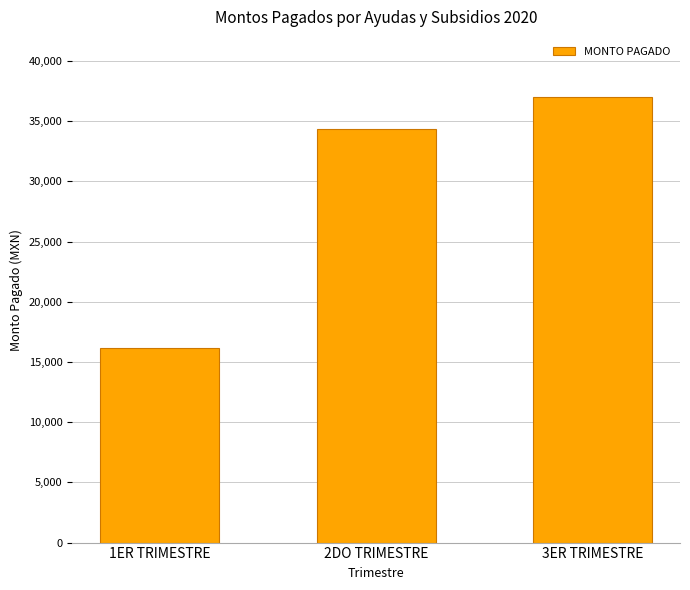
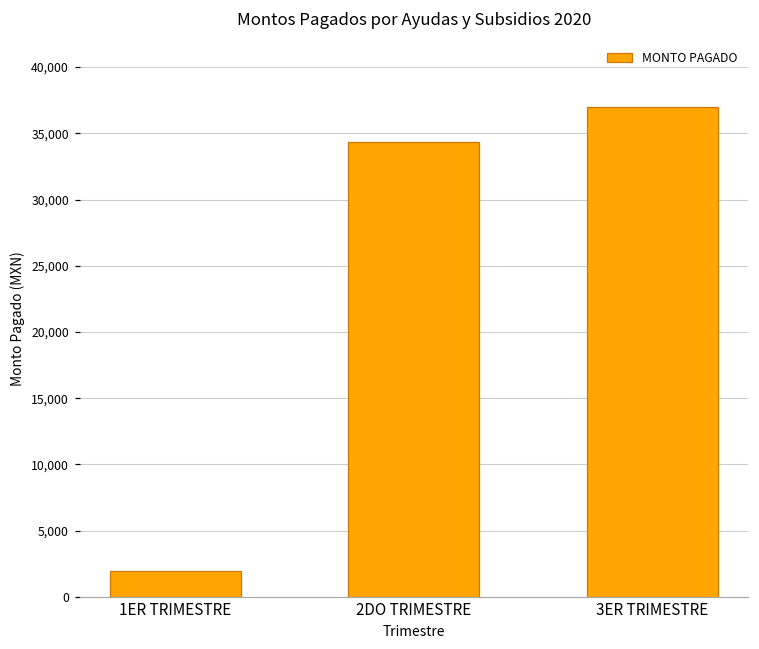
  {
-   "1ER TRIMESTRE": "16,200",
+   "1ER TRIMESTRE": "1,900",
    "2DO TRIMESTRE": "34,300",
    "3ER TRIMESTRE": "37,000"
  }
